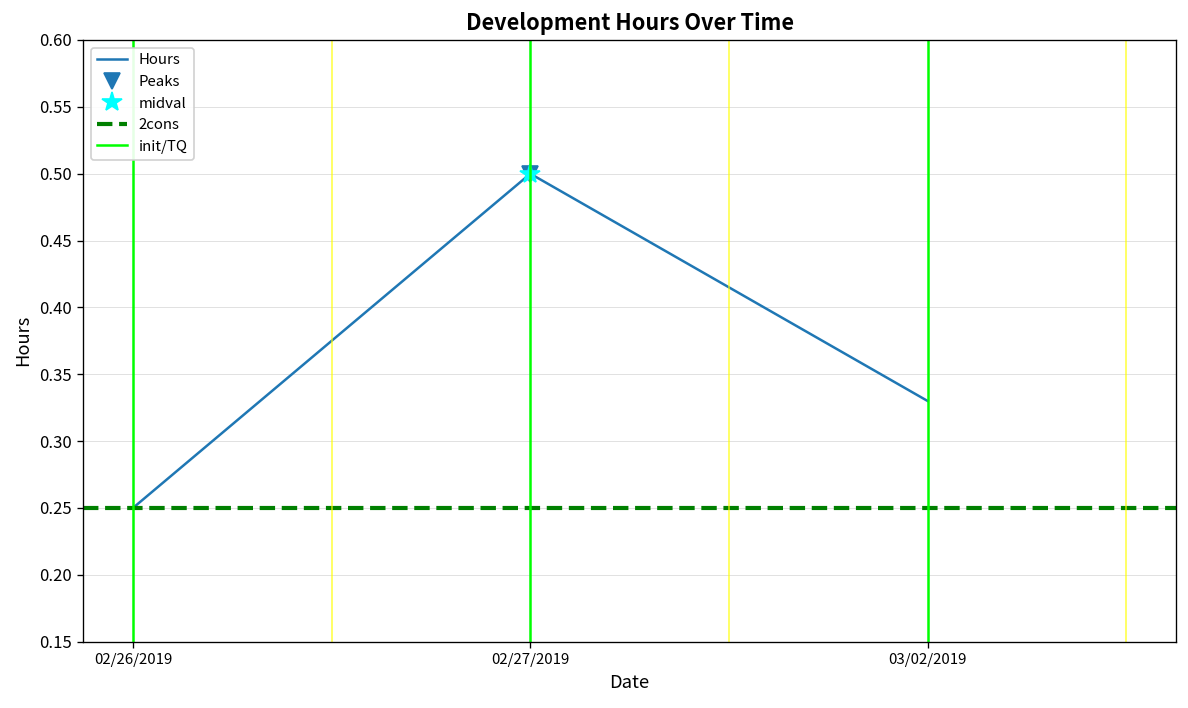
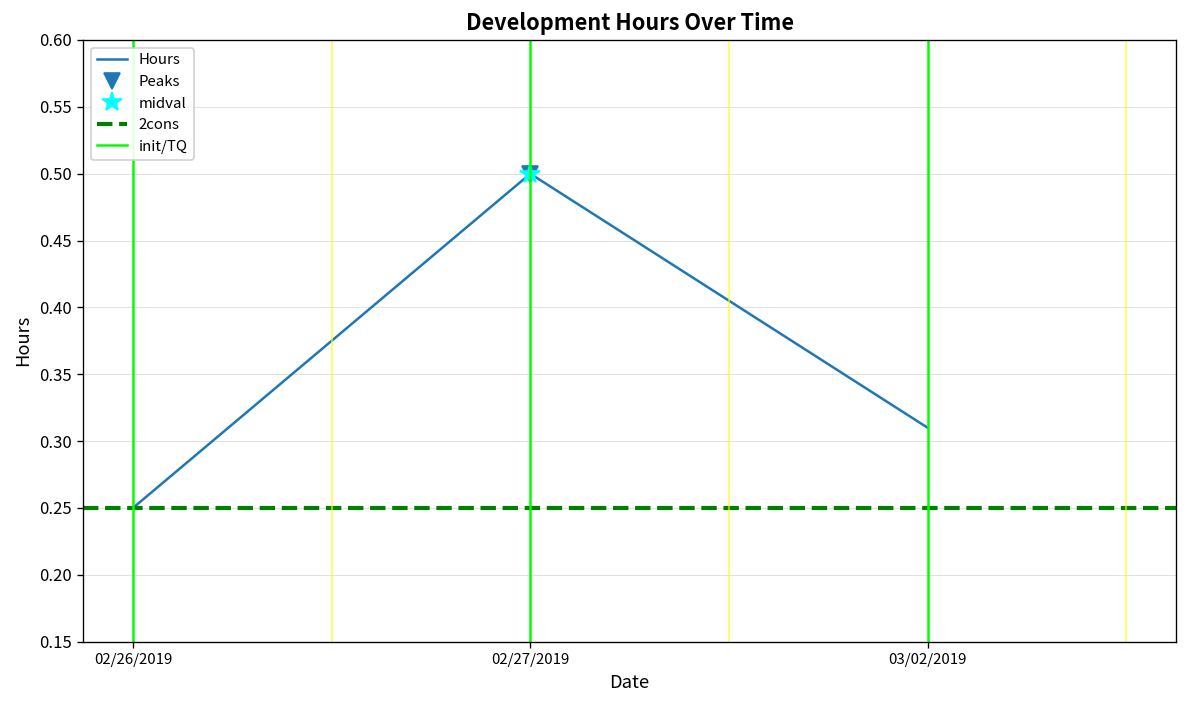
  {
    "Hours": {
      "02/26/2019": 0.25,
-     "03/02/2019": 0.33
+     "03/02/2019": 0.31
    }
  }
